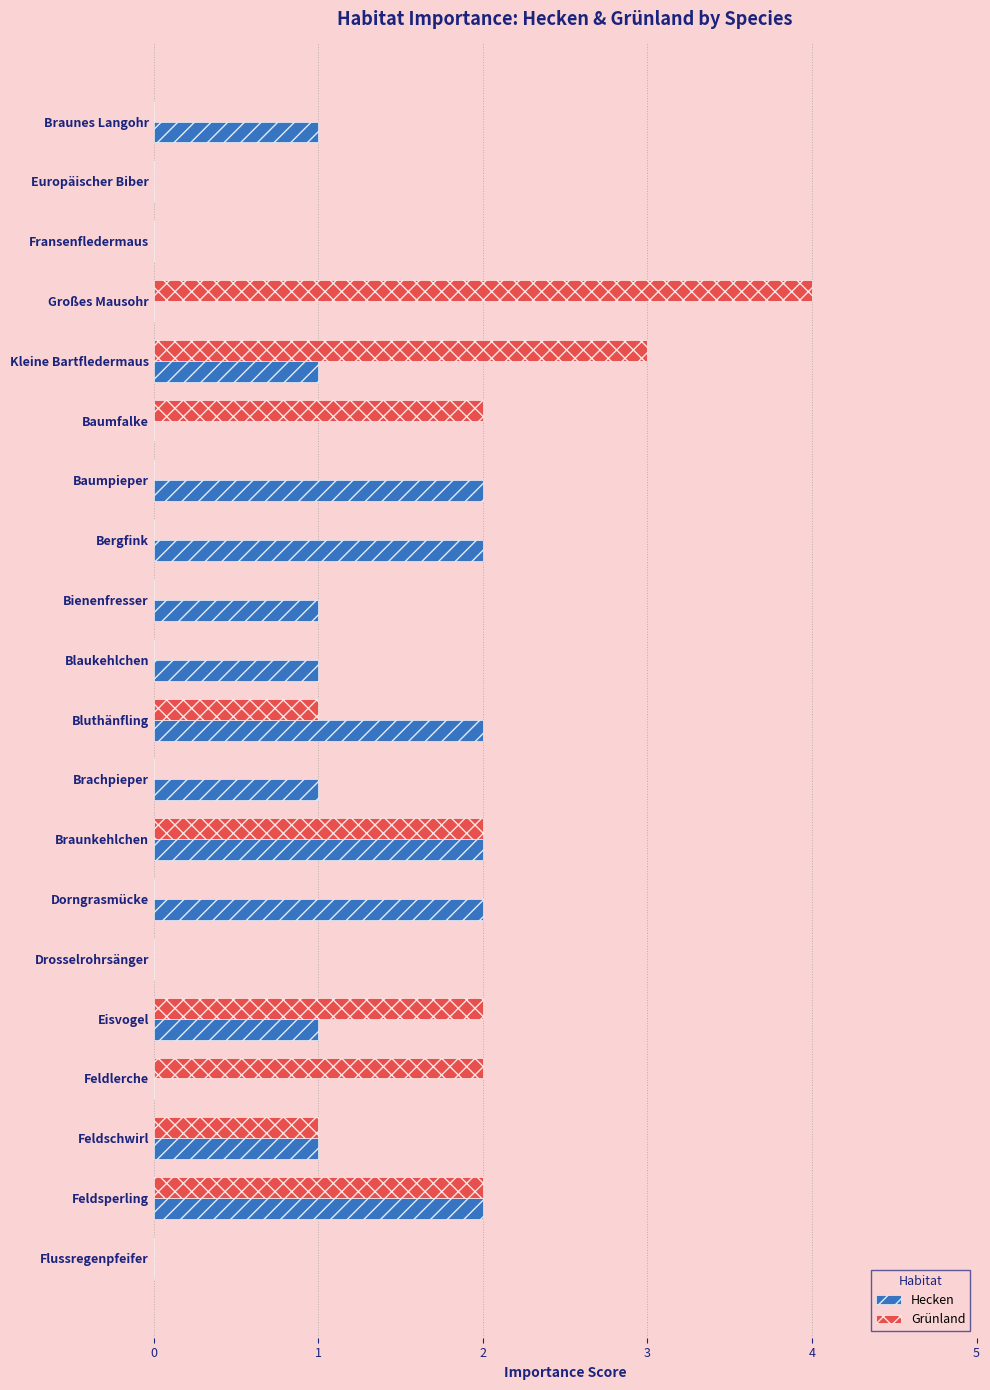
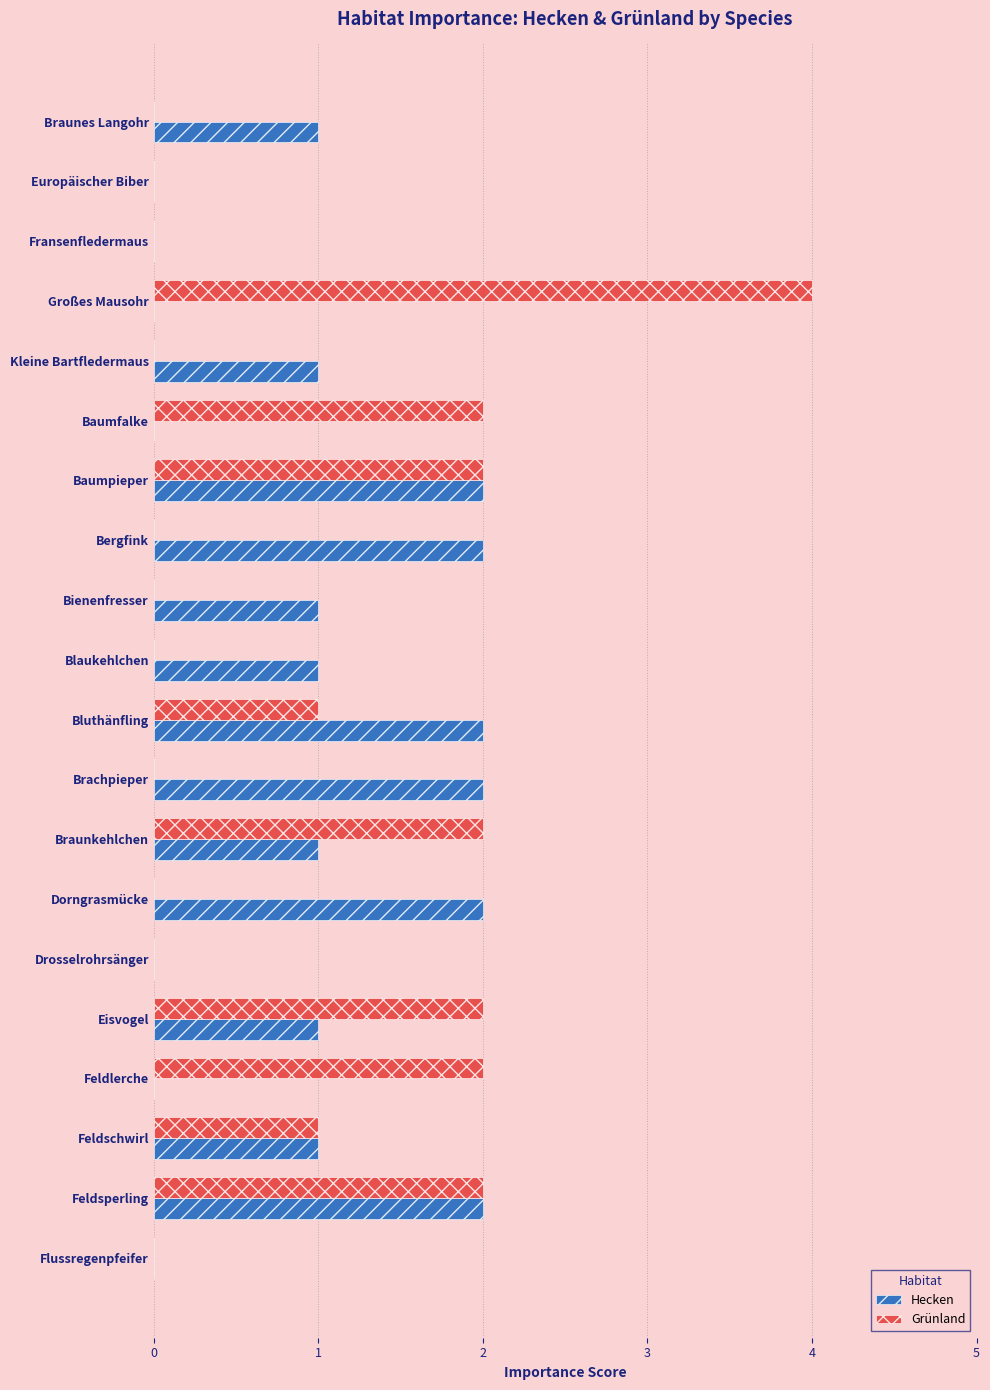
  {
    "Hecken": {
      "Braunes Langohr": 1,
      "Europäischer Biber": 0,
      "Fransenfledermaus": 0,
      "Großes Mausohr": 0,
      "Kleine Bartfledermaus": 1,
      "Baumfalke": 0,
      "Baumpieper": 2,
      "Bergfink": 2,
      "Bienenfresser": 1,
      "Blaukehlchen": 1,
      "Bluthänfling": 2,
-     "Brachpieper": 1,
-     "Braunkehlchen": 2,
+     "Brachpieper": 2,
+     "Braunkehlchen": 1,
      "Dorngrasmücke": 2,
      "Drosselrohrsänger": 0,
      "Eisvogel": 1,
      "Feldlerche": 0,
      "Feldschwirl": 1,
      "Feldsperling": 2,
      "Flussregenpfeifer": 0
    },
    "Grünland": {
      "Braunes Langohr": 0,
      "Europäischer Biber": 0,
      "Fransenfledermaus": 0,
      "Großes Mausohr": 4,
-     "Kleine Bartfledermaus": 3,
+     "Kleine Bartfledermaus": 0,
      "Baumfalke": 2,
-     "Baumpieper": 0,
+     "Baumpieper": 2,
      "Bergfink": 0,
      "Bienenfresser": 0,
      "Blaukehlchen": 0,
      "Bluthänfling": 1,
      "Brachpieper": 0,
      "Braunkehlchen": 2,
      "Dorngrasmücke": 0,
      "Drosselrohrsänger": 0,
      "Eisvogel": 2,
      "Feldlerche": 2,
      "Feldschwirl": 1,
      "Feldsperling": 2,
      "Flussregenpfeifer": 0
    }
  }
